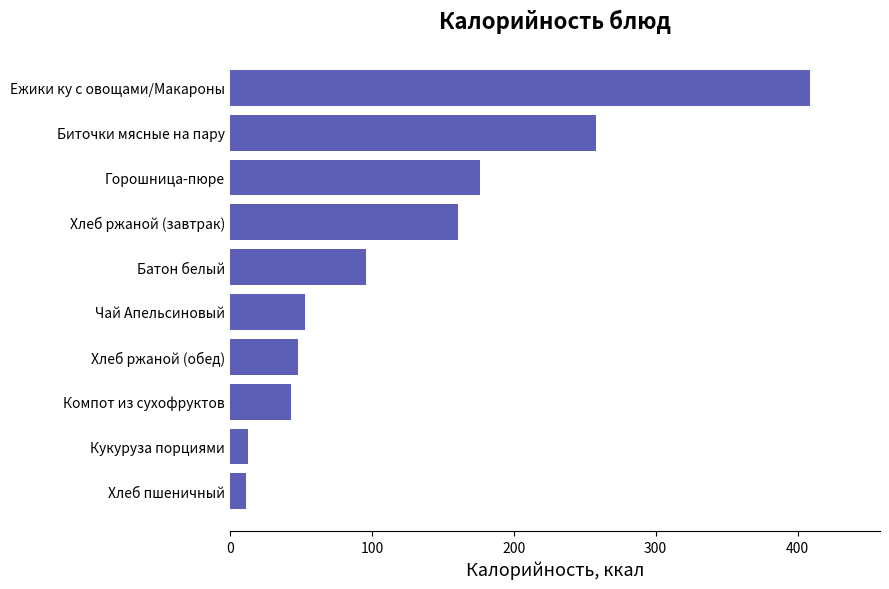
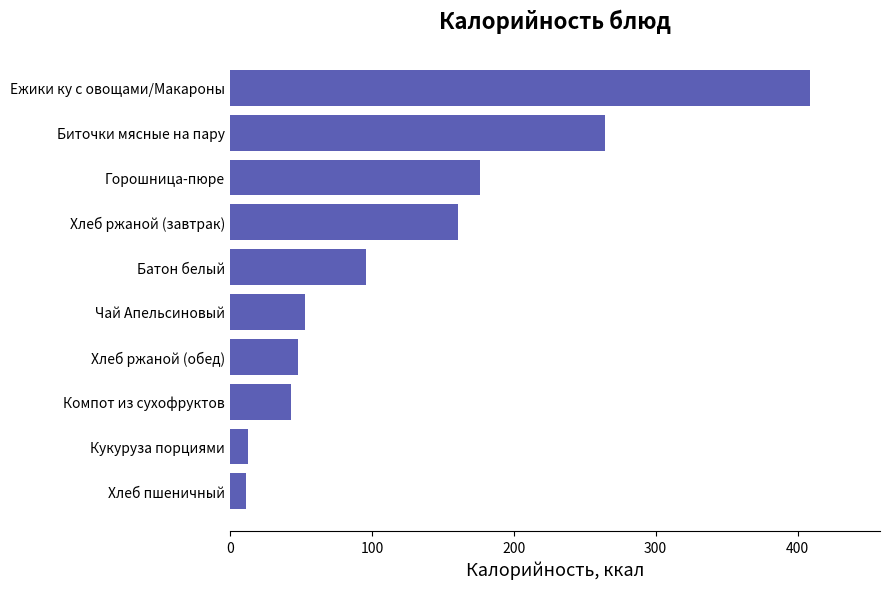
  {
    "Ежики ку с овощами/Макароны": 409,
-   "Биточки мясные на пару": 258,
+   "Биточки мясные на пару": 264,
    "Горошница-пюре": 176,
    "Хлеб ржаной (завтрак)": 161,
    "Батон белый": 96,
    "Чай Апельсиновый": 53,
    "Хлеб ржаной (обед)": 48,
    "Компот из сухофруктов": 43,
    "Кукуруза порциями": 13,
    "Хлеб пшеничный": 11
  }
